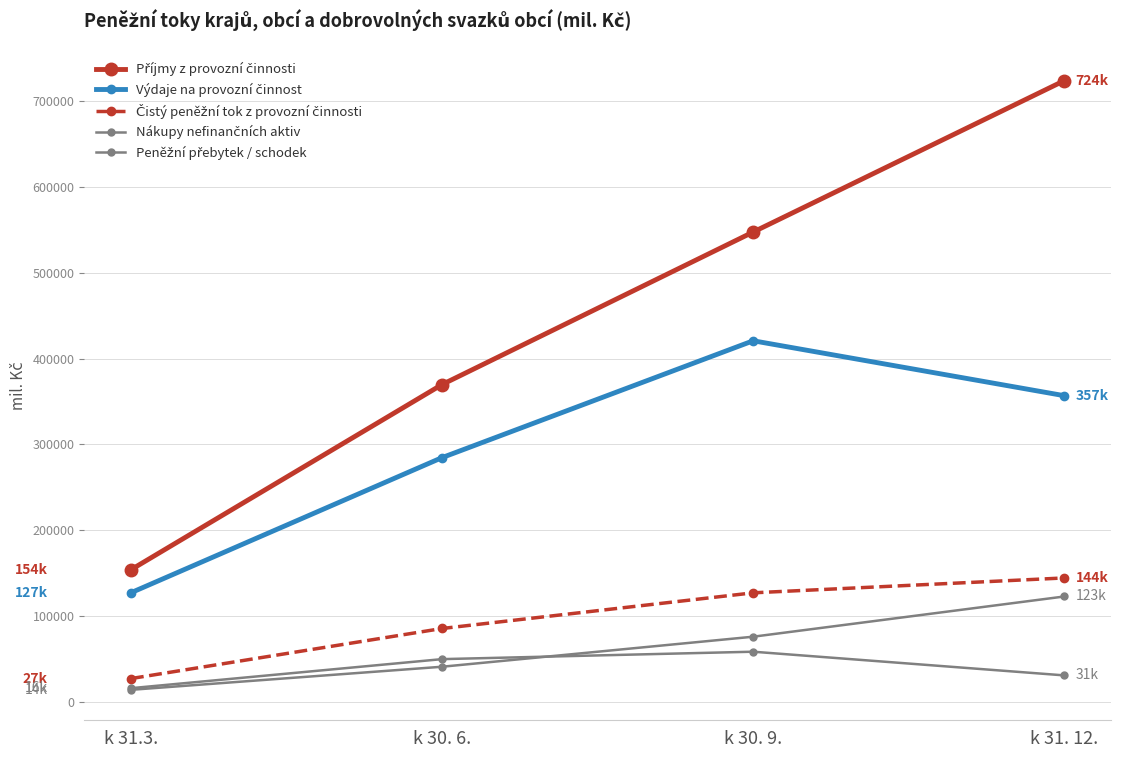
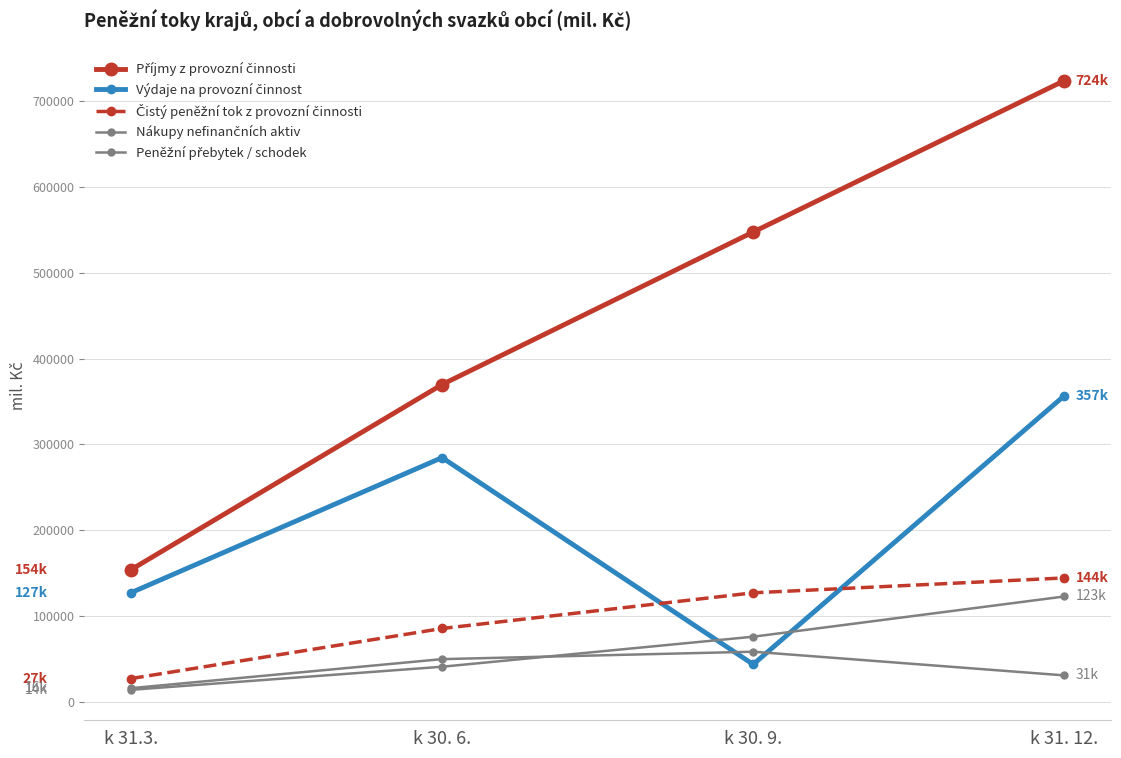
  {
    "Výdaje na provozní činnost": {
      "k 31.3.": 130000,
      "k 30. 6.": 280000,
-     "k 30. 9.": 420000
+     "k 30. 9.": 40000
    }
  }
